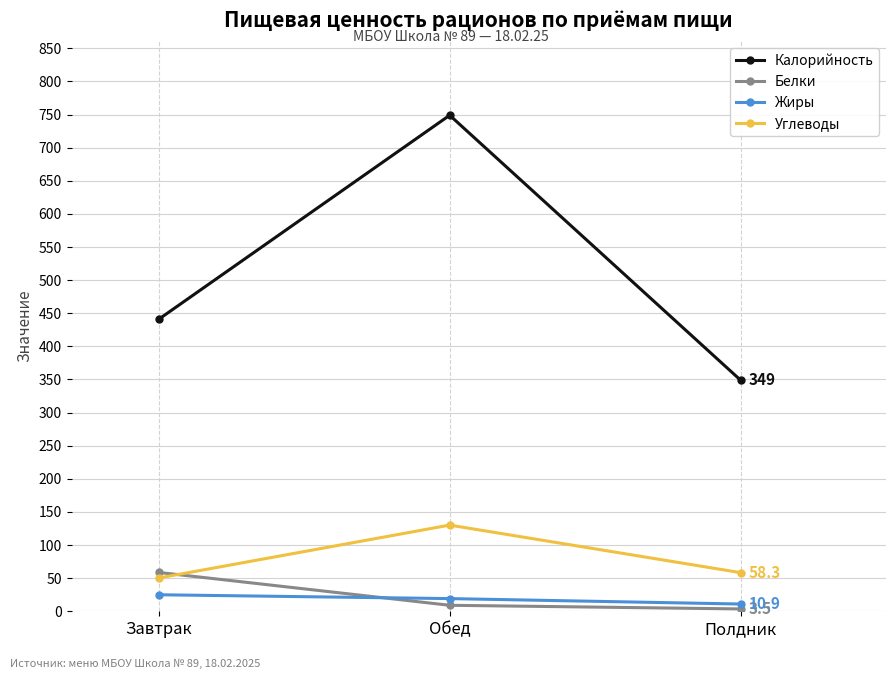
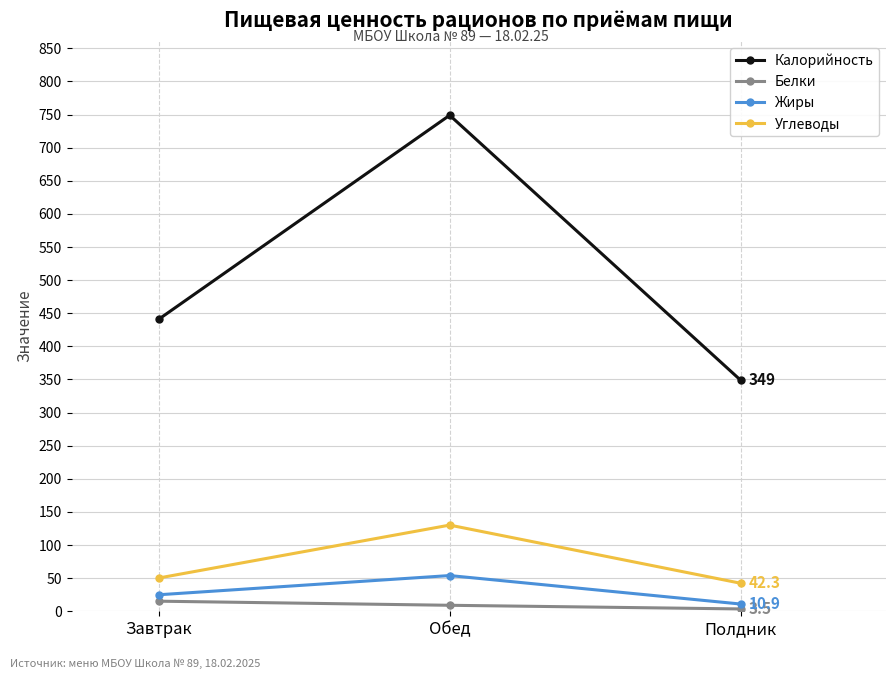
  {
    "Калорийность": {
      "Полдник": 349
    },
    "Белки": {
-     "Завтрак": 60,
+     "Завтрак": 20,
      "Обед": 10
    },
    "Жиры": {
      "Завтрак": 20,
-     "Обед": 20
+     "Обед": 50
    },
    "Углеводы": {
-     "Полдник": 58.3
+     "Полдник": 42.3
    }
  }
